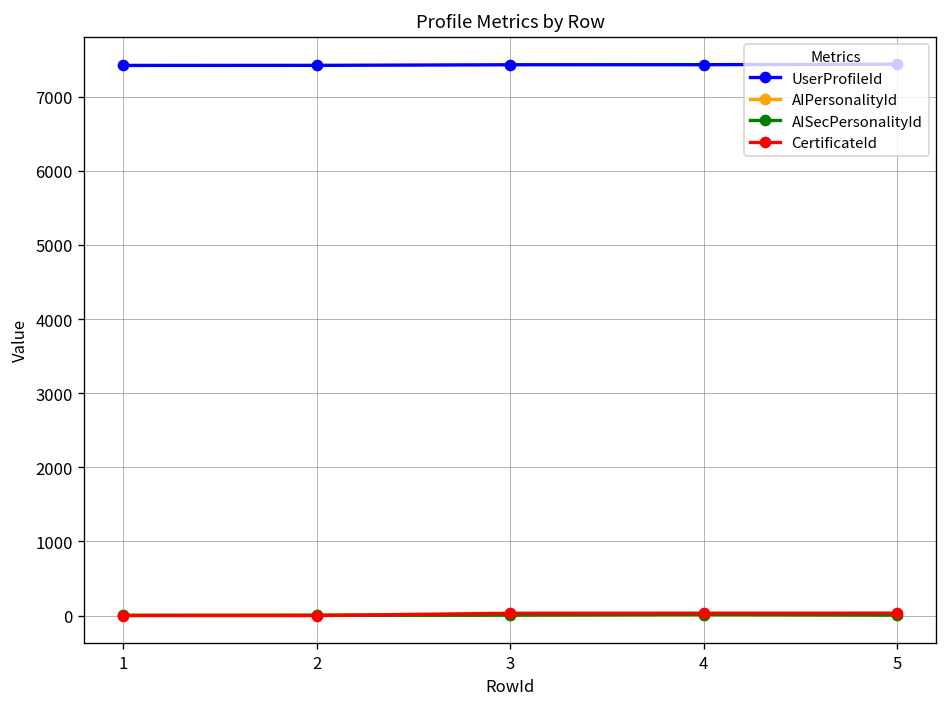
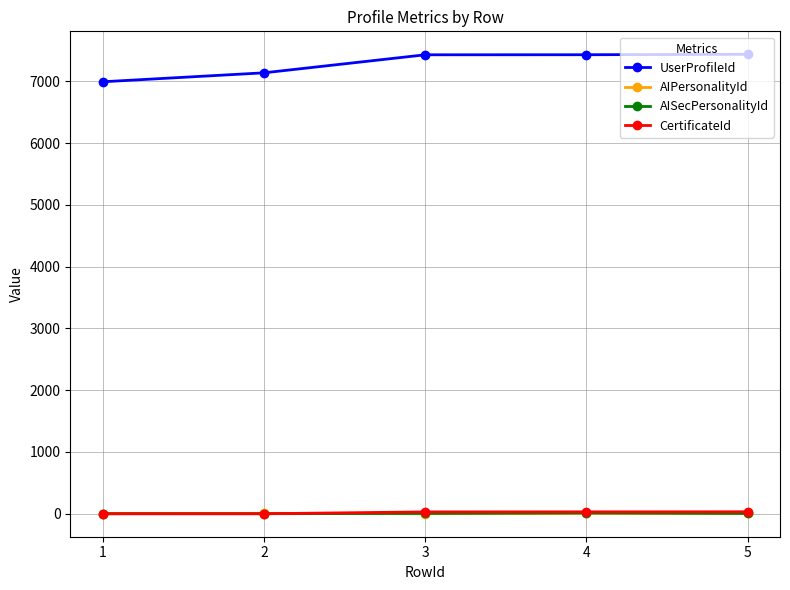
  {
    "UserProfileId": {
-     "1": 7400,
-     "2": 7400,
+     "1": 7000,
+     "2": 7100,
      "3": 7400,
      "4": 7400
    }
  }
